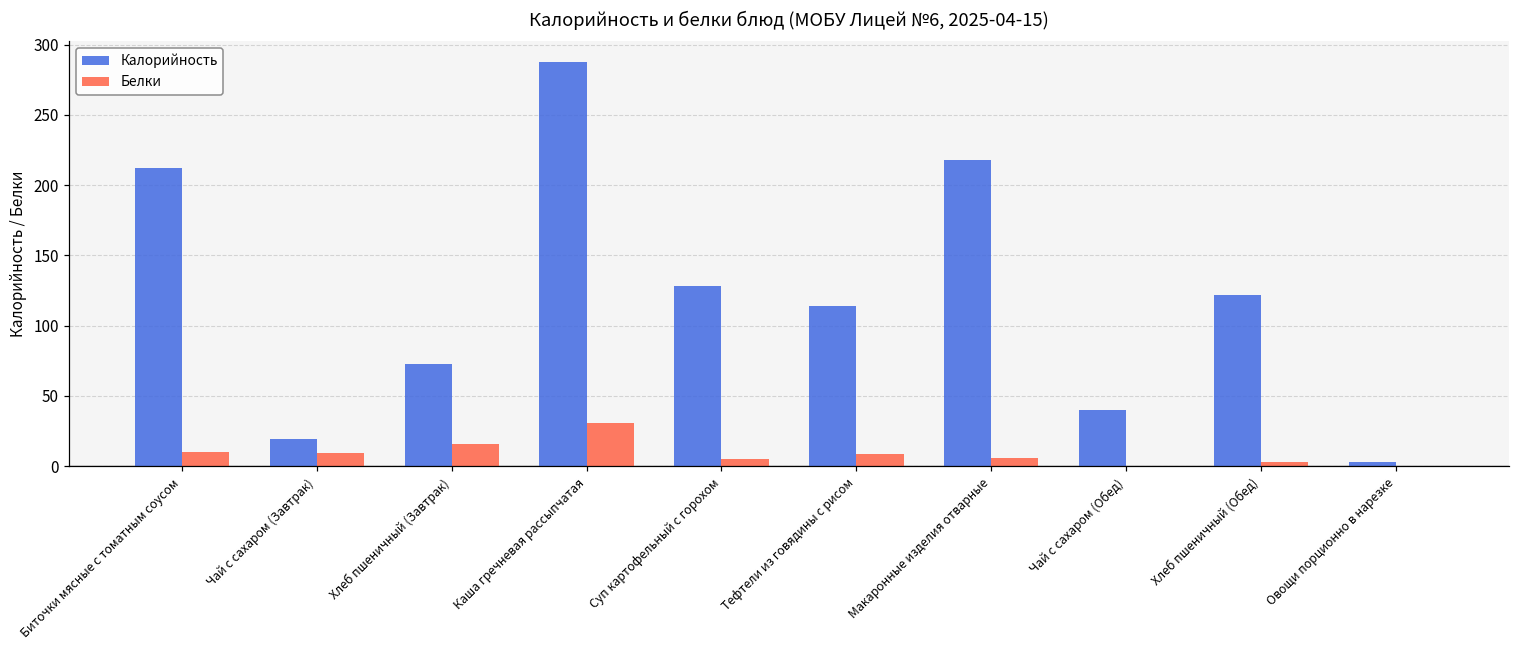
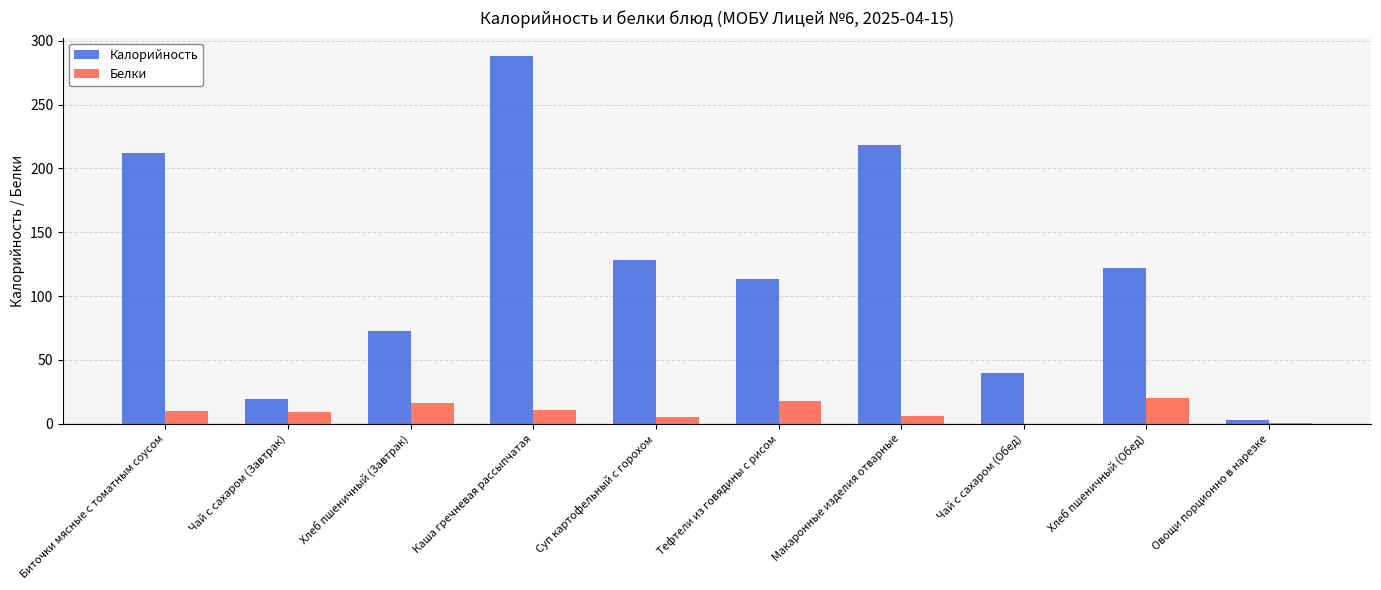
  {
    "Калорийность": {
      "Биточки мясные с томатным соусом": 212,
      "Чай с сахаром (Завтрак)": 19,
      "Хлеб пшеничный (Завтрак)": 73,
      "Каша гречневая рассыпчатая": 288,
      "Суп картофельный с горохом": 128,
      "Тефтели из говядины с рисом": 114,
      "Макаронные изделия отварные": 218,
      "Чай с сахаром (Обед)": 40,
      "Хлеб пшеничный (Обед)": 122,
      "Овощи порционно в нарезке": 3
    },
    "Белки": {
      "Биточки мясные с томатным соусом": 10,
      "Чай с сахаром (Завтрак)": 9,
      "Хлеб пшеничный (Завтрак)": 16,
-     "Каша гречневая рассыпчатая": 31,
+     "Каша гречневая рассыпчатая": 10,
      "Суп картофельный с горохом": 5,
-     "Тефтели из говядины с рисом": 8,
+     "Тефтели из говядины с рисом": 18,
      "Макаронные изделия отварные": 6,
      "Чай с сахаром (Обед)": 0,
-     "Хлеб пшеничный (Обед)": 3
+     "Хлеб пшеничный (Обед)": 20
    }
  }
